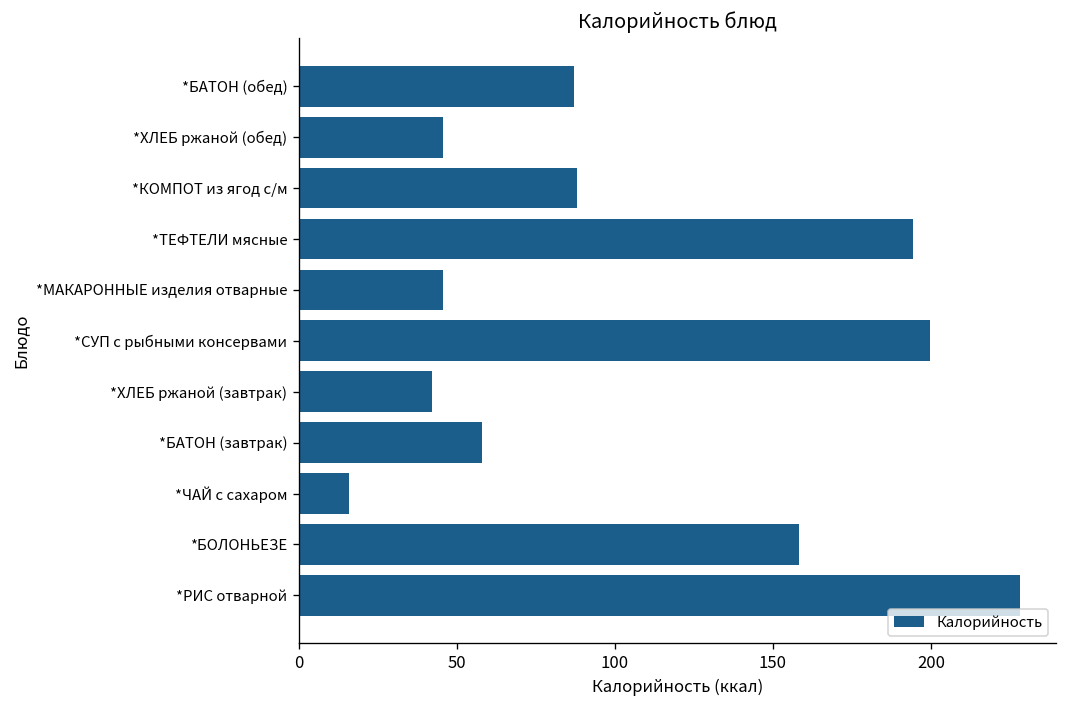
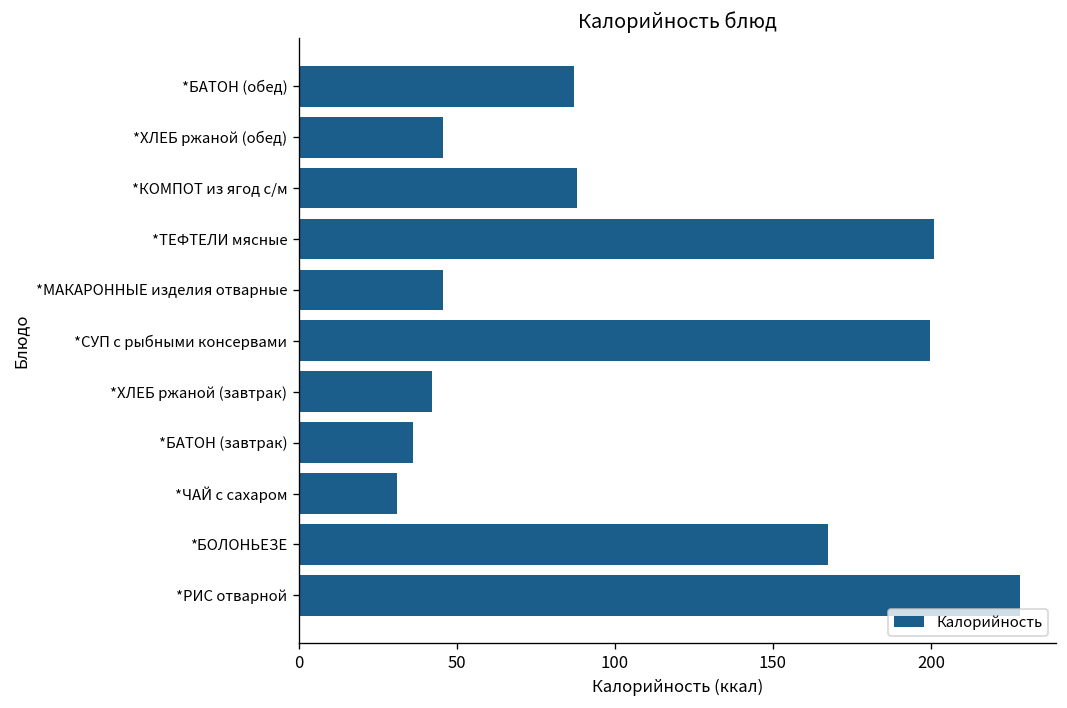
  {
    "*БАТОН (обед)": 87,
    "*ХЛЕБ ржаной (обед)": 46,
    "*КОМПОТ из ягод с/м": 88,
-   "*ТЕФТЕЛИ мясные": 194,
+   "*ТЕФТЕЛИ мясные": 201,
    "*МАКАРОННЫЕ изделия отварные": 46,
    "*СУП с рыбными консервами": 200,
    "*ХЛЕБ ржаной (завтрак)": 42,
-   "*БАТОН (завтрак)": 58,
-   "*ЧАЙ с сахаром": 16,
-   "*БОЛОНЬЕЗЕ": 158,
+   "*БАТОН (завтрак)": 36,
+   "*ЧАЙ с сахаром": 31,
+   "*БОЛОНЬЕЗЕ": 168,
    "*РИС отварной": 228
  }
